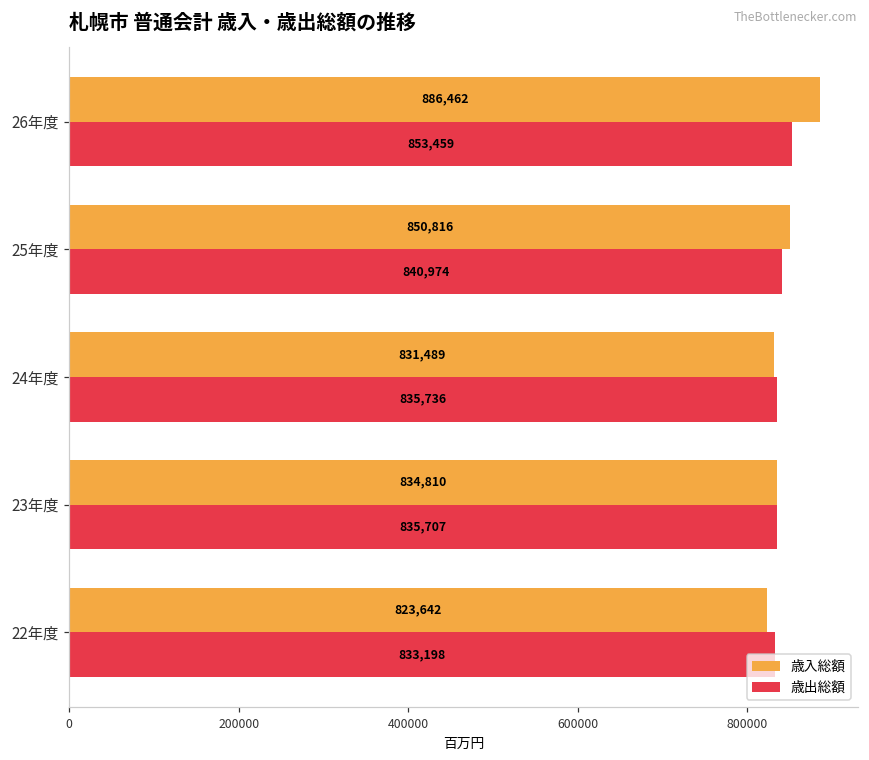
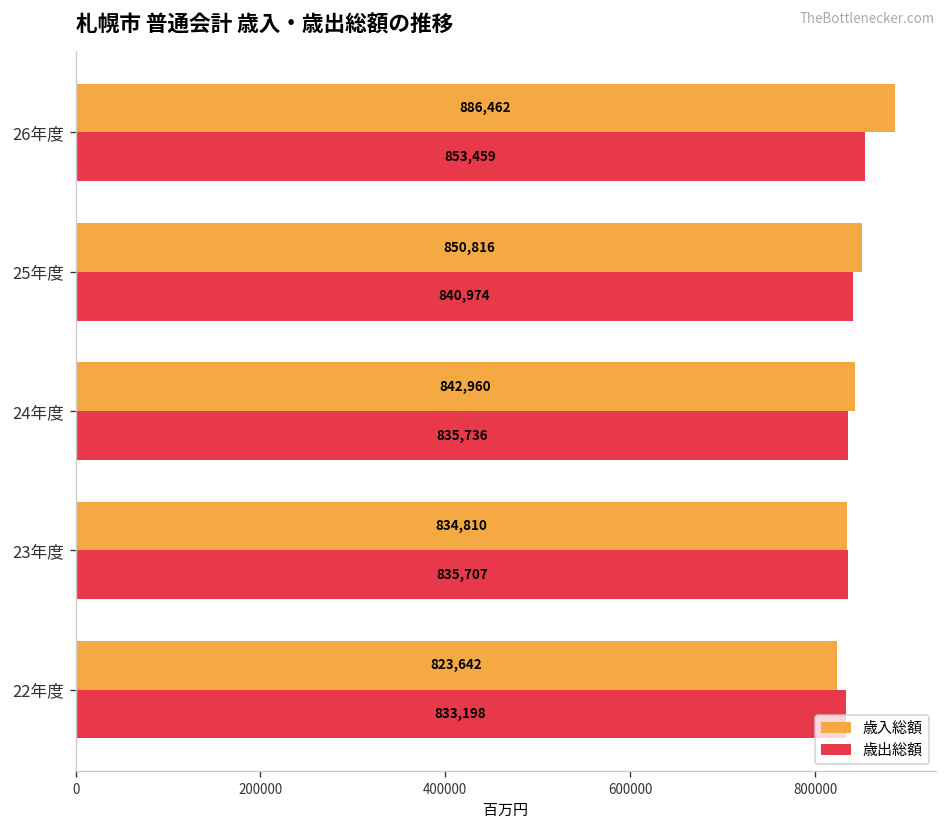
  {
    "歳入総額": {
      "26年度": "886,462",
      "25年度": "850,816",
-     "24年度": "831,489",
+     "24年度": "842,960",
      "23年度": "834,810",
      "22年度": "823,642"
    },
    "歳出総額": {
      "26年度": "853,459",
      "25年度": "840,974",
      "24年度": "835,736",
      "23年度": "835,707"
    }
  }
